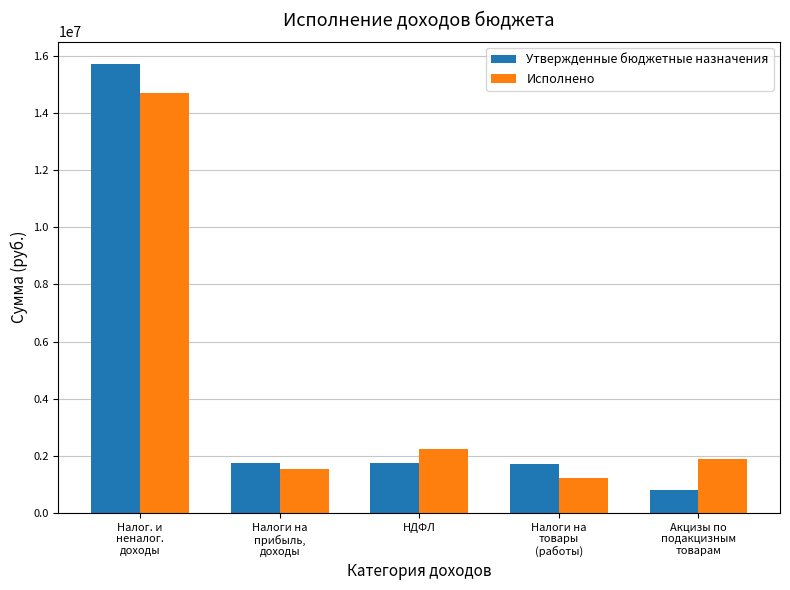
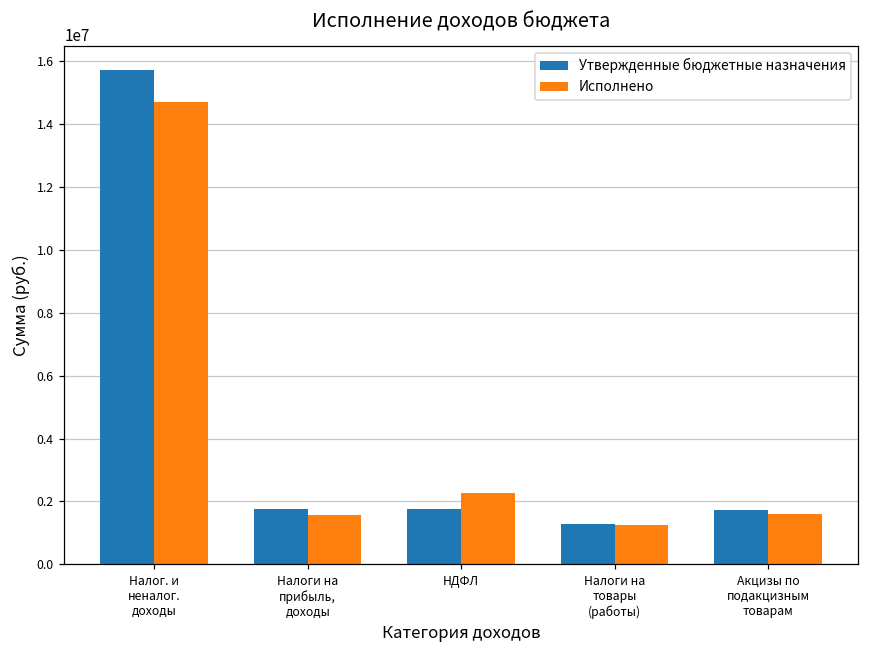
  {
    "Утвержденные бюджетные назначения": {
      "Налог. и неналог. доходы": 15700000,
      "Налоги на прибыль, доходы": 1800000,
      "НДФЛ": 1800000,
-     "Налоги на товары (работы)": 1700000,
-     "Акцизы по подакцизным товарам": 800000
+     "Налоги на товары (работы)": 1300000,
+     "Акцизы по подакцизным товарам": 1700000
    },
    "Исполнено": {
      "Налог. и неналог. доходы": 14700000,
      "Налоги на прибыль, доходы": 1600000,
      "НДФЛ": 2300000,
      "Налоги на товары (работы)": 1200000,
-     "Акцизы по подакцизным товарам": 1900000
+     "Акцизы по подакцизным товарам": 1600000
    }
  }
